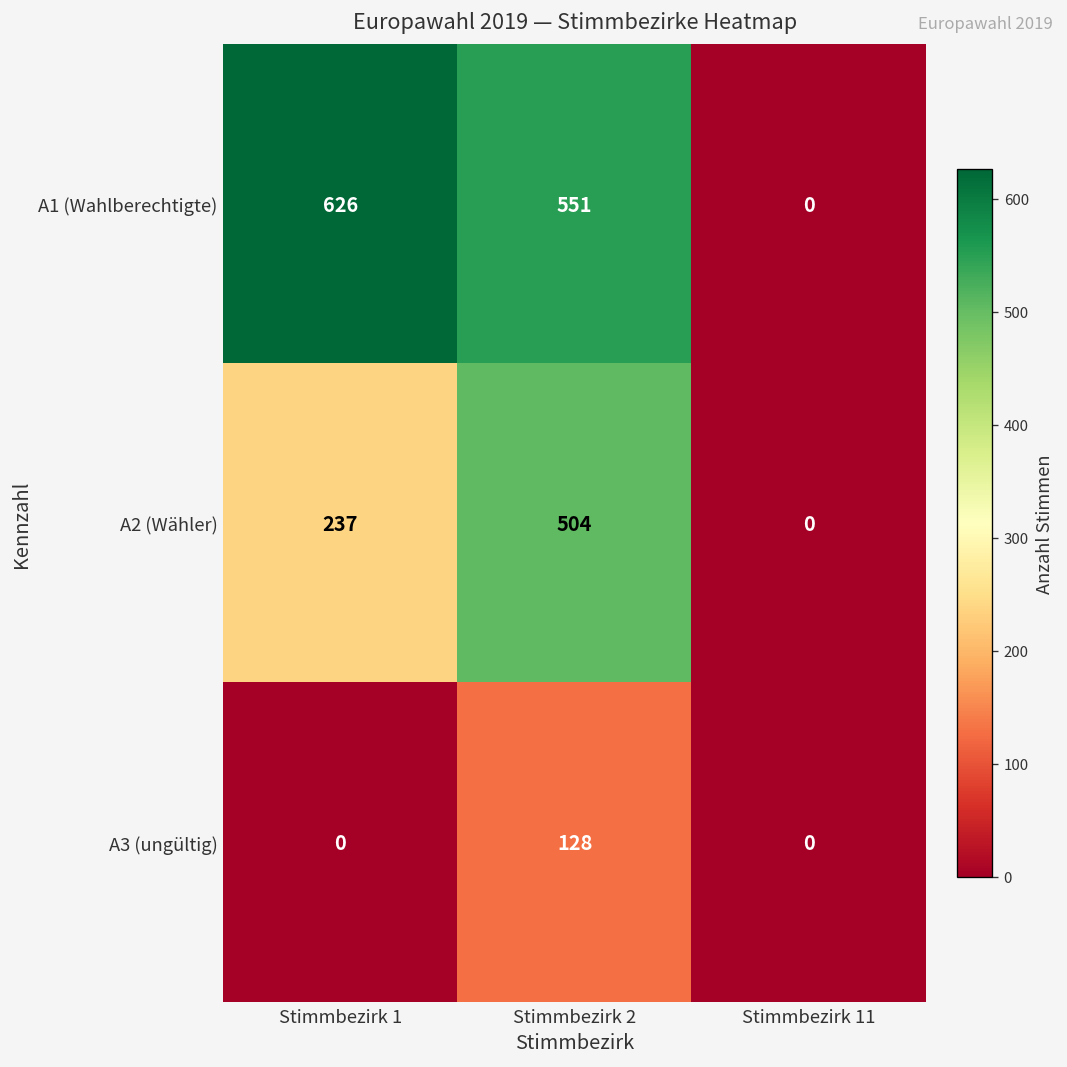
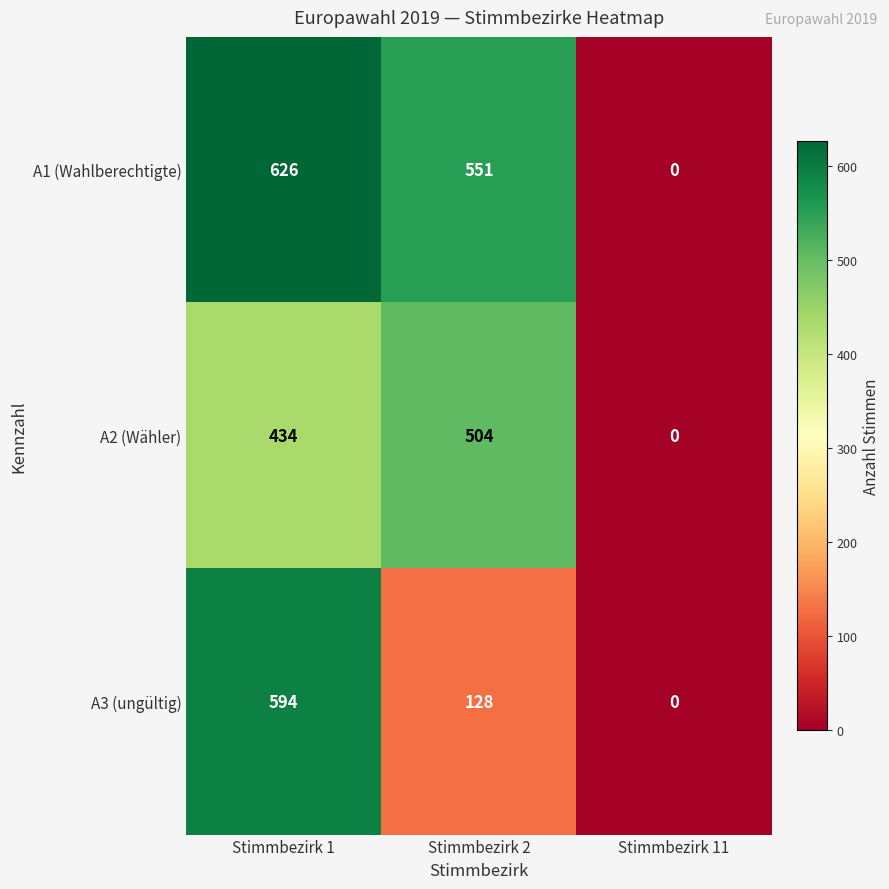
  {
    "A1 (Wahlberechtigte)": {
      "Stimmbezirk 1": 626,
      "Stimmbezirk 2": 551,
      "Stimmbezirk 11": 0
    },
    "A2 (Wähler)": {
-     "Stimmbezirk 1": 237,
+     "Stimmbezirk 1": 434,
      "Stimmbezirk 2": 504,
      "Stimmbezirk 11": 0
    },
    "A3 (ungültig)": {
-     "Stimmbezirk 1": 0,
+     "Stimmbezirk 1": 594,
      "Stimmbezirk 2": 128,
      "Stimmbezirk 11": 0
    }
  }
